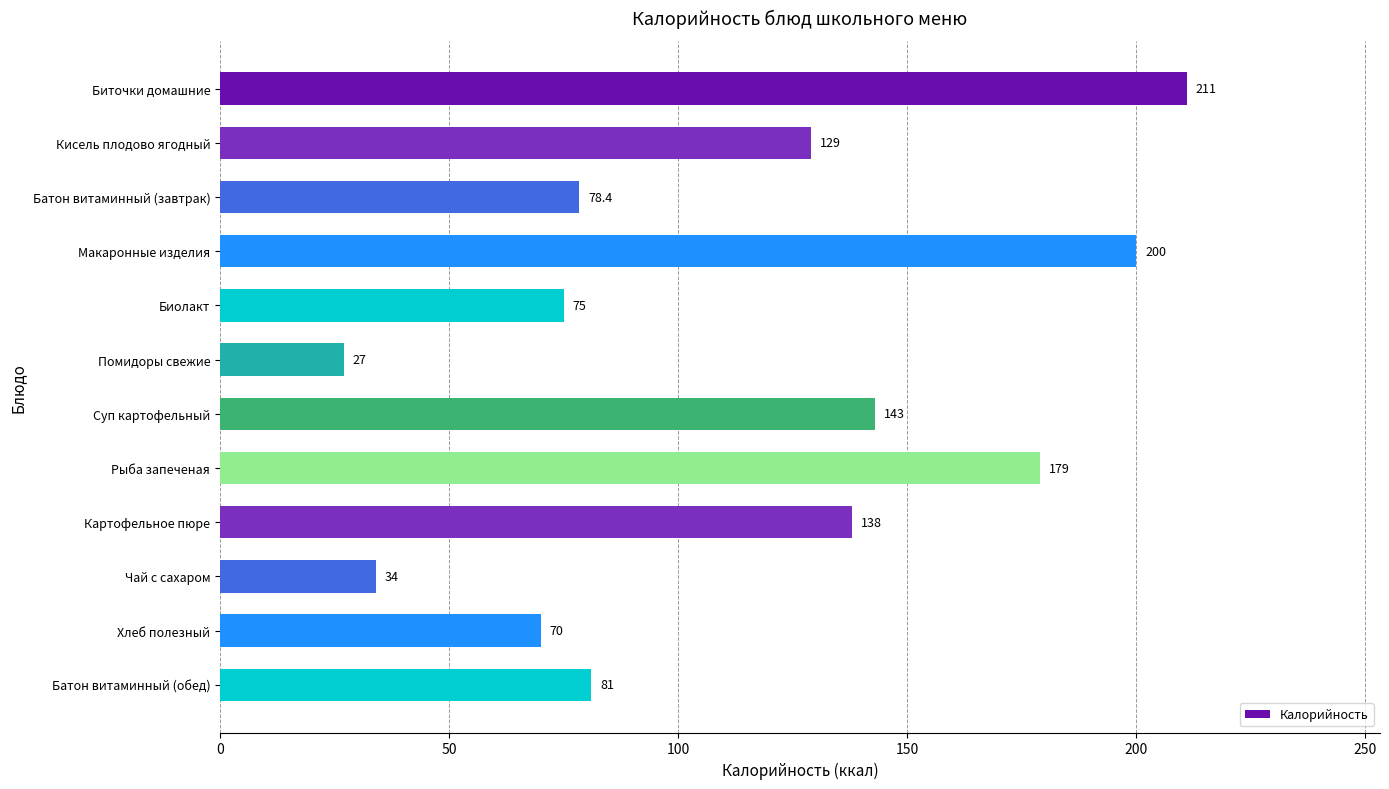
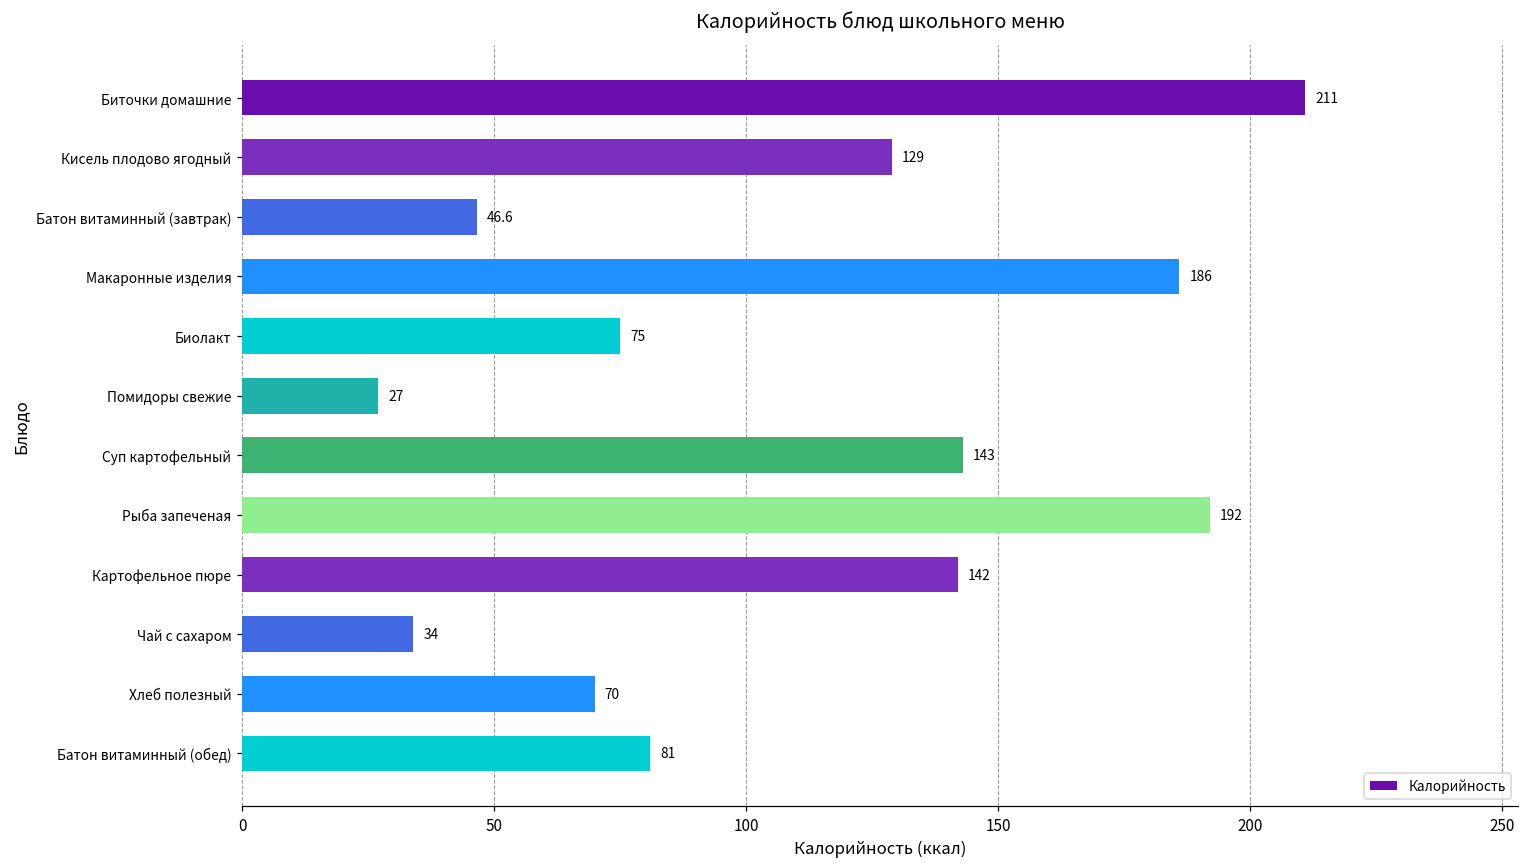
  {
    "Биточки домашние": 211,
    "Кисель плодово ягодный": 129,
-   "Батон витаминный (завтрак)": 78.4,
-   "Макаронные изделия": 200,
+   "Батон витаминный (завтрак)": 46.6,
+   "Макаронные изделия": 186,
    "Биолакт": 75,
    "Помидоры свежие": 27,
    "Суп картофельный": 143,
-   "Рыба запеченая": 179,
-   "Картофельное пюре": 138,
+   "Рыба запеченая": 192,
+   "Картофельное пюре": 142,
    "Чай с сахаром": 34,
    "Хлеб полезный": 70,
    "Батон витаминный (обед)": 81
  }
